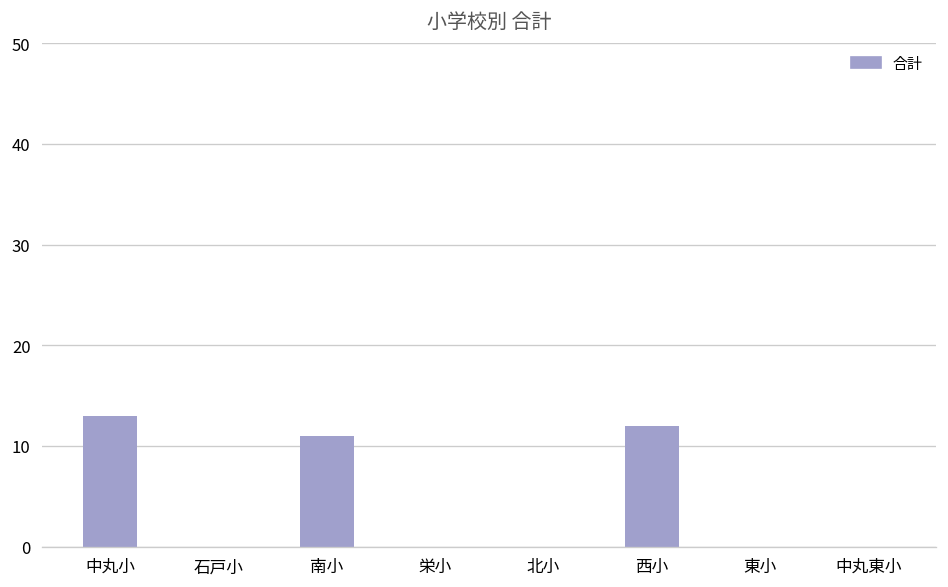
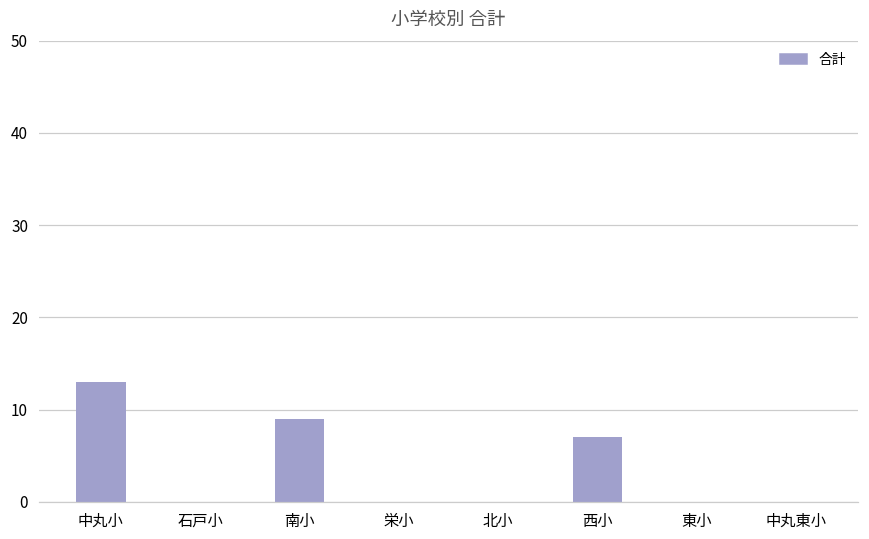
  {
    "中丸小": 13,
    "石戸小": 0,
-   "南小": 11,
+   "南小": 9,
    "栄小": 0,
    "北小": 0,
-   "西小": 12,
+   "西小": 7,
    "東小": 0,
    "中丸東小": 0
  }
